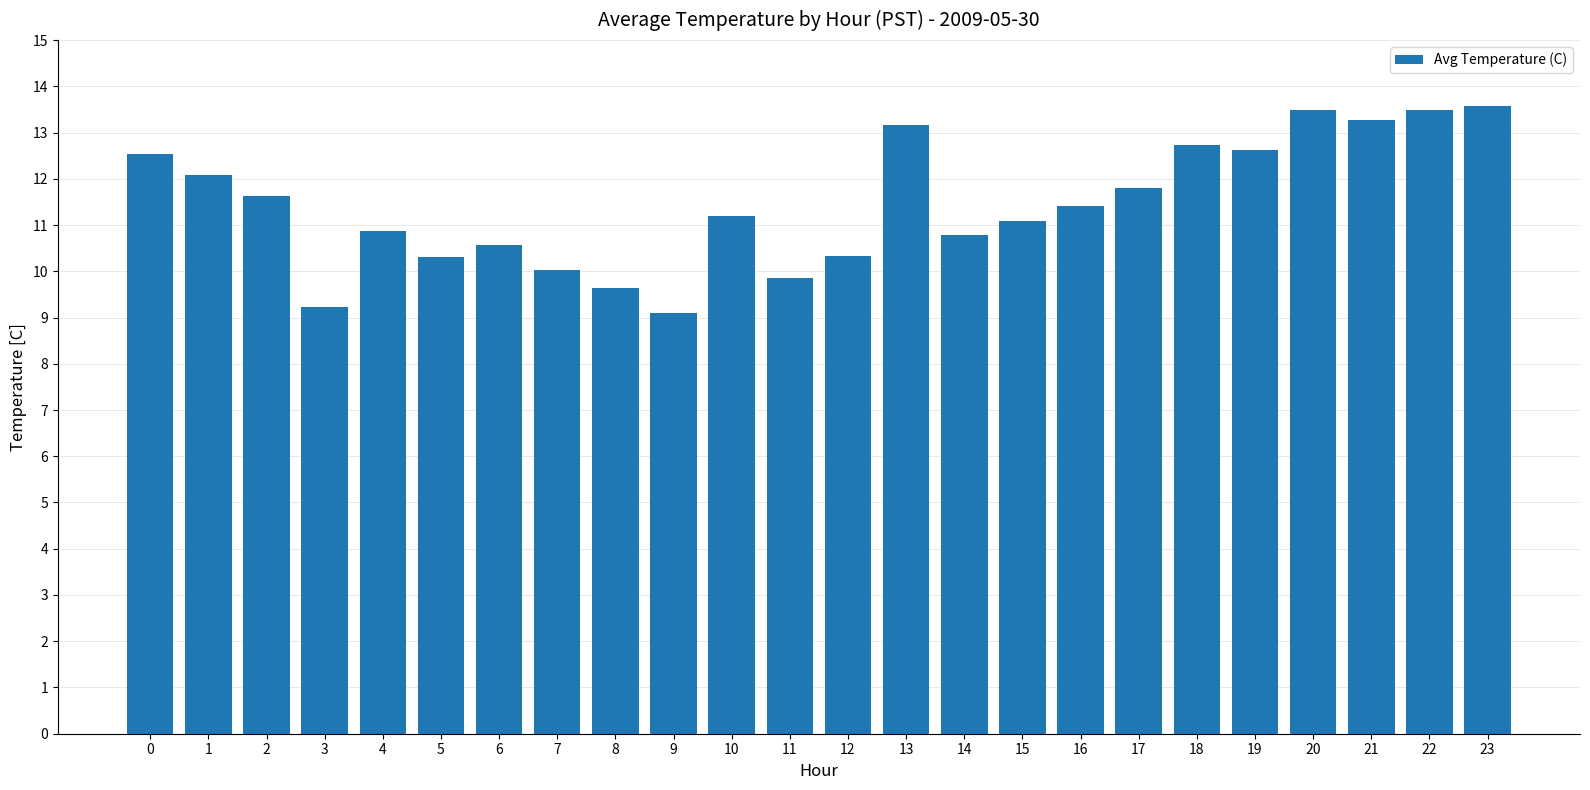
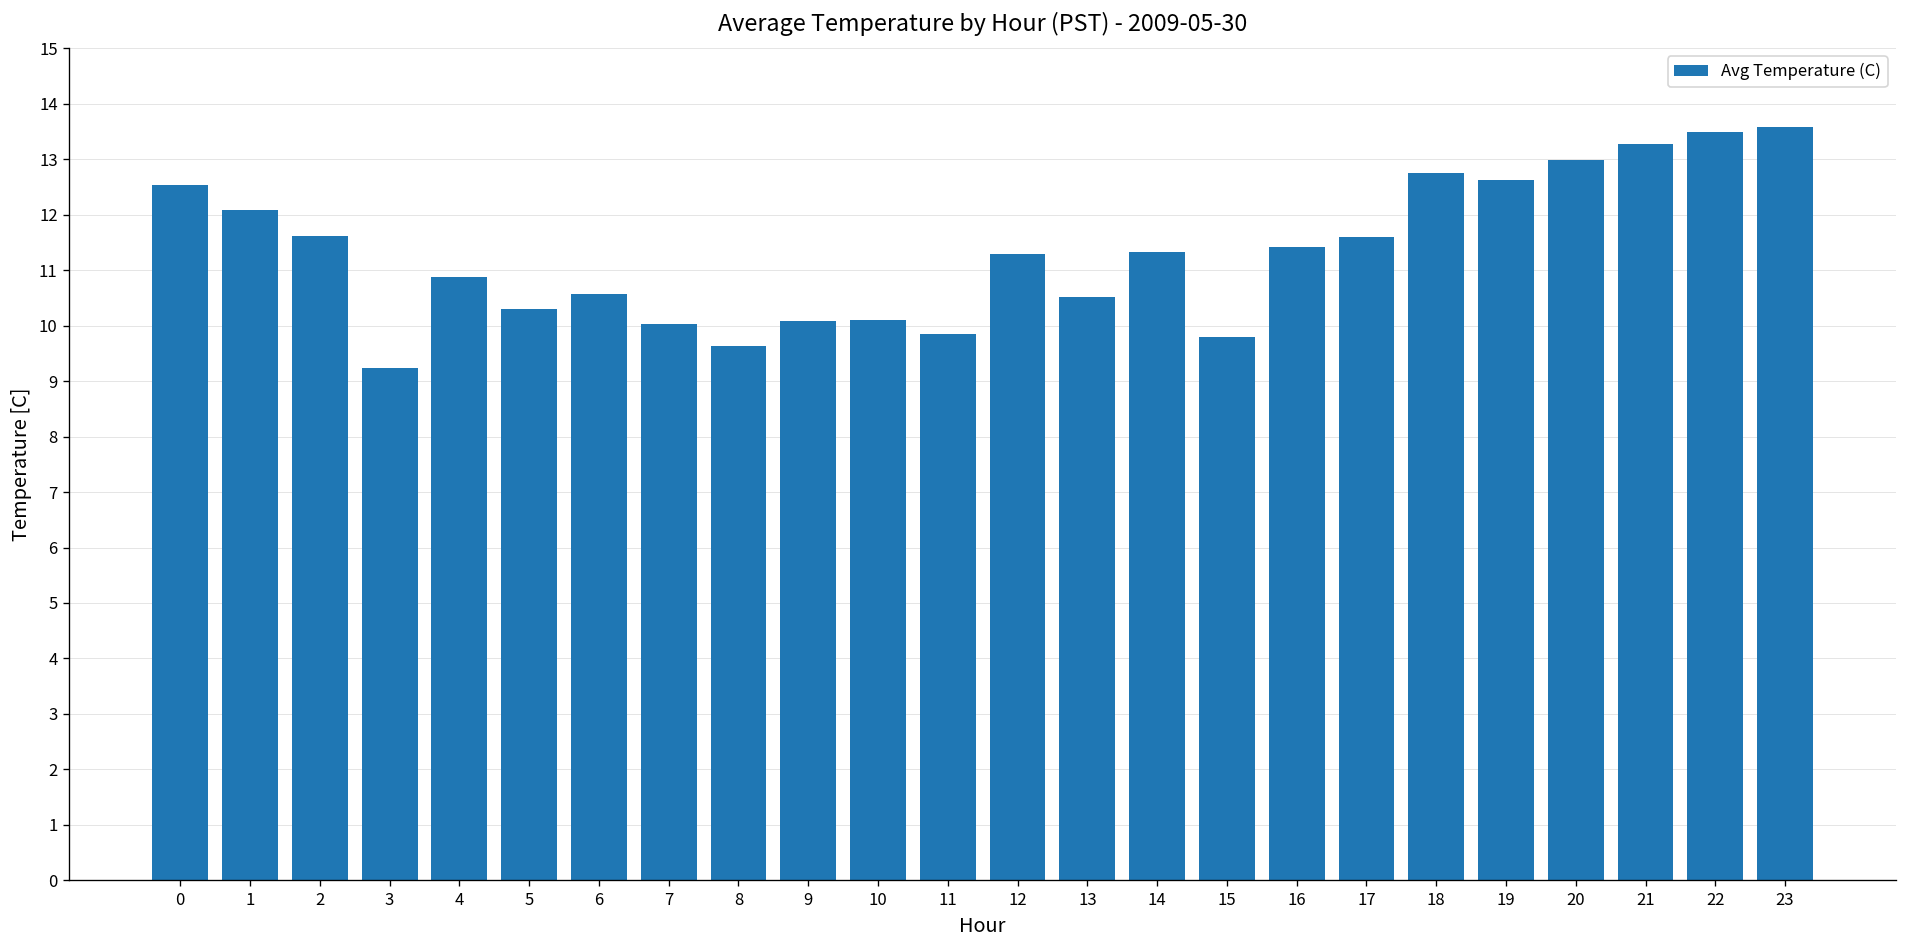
  {
    "0": 12.5,
    "1": 12.1,
    "2": 11.6,
    "3": 9.2,
    "4": 10.9,
    "5": 10.3,
    "6": 10.6,
    "7": 10.0,
    "8": 9.6,
-   "9": 9.1,
-   "10": 11.2,
+   "9": 10.1,
+   "10": 10.1,
    "11": 9.9,
-   "12": 10.3,
-   "13": 13.2,
-   "14": 10.8,
-   "15": 11.1,
+   "12": 11.3,
+   "13": 10.5,
+   "14": 11.3,
+   "15": 9.8,
    "16": 11.4,
-   "17": 11.8,
+   "17": 11.6,
    "18": 12.7,
    "19": 12.6,
-   "20": 13.5,
+   "20": 13.0,
    "21": 13.3,
    "22": 13.5,
    "23": 13.6
  }
